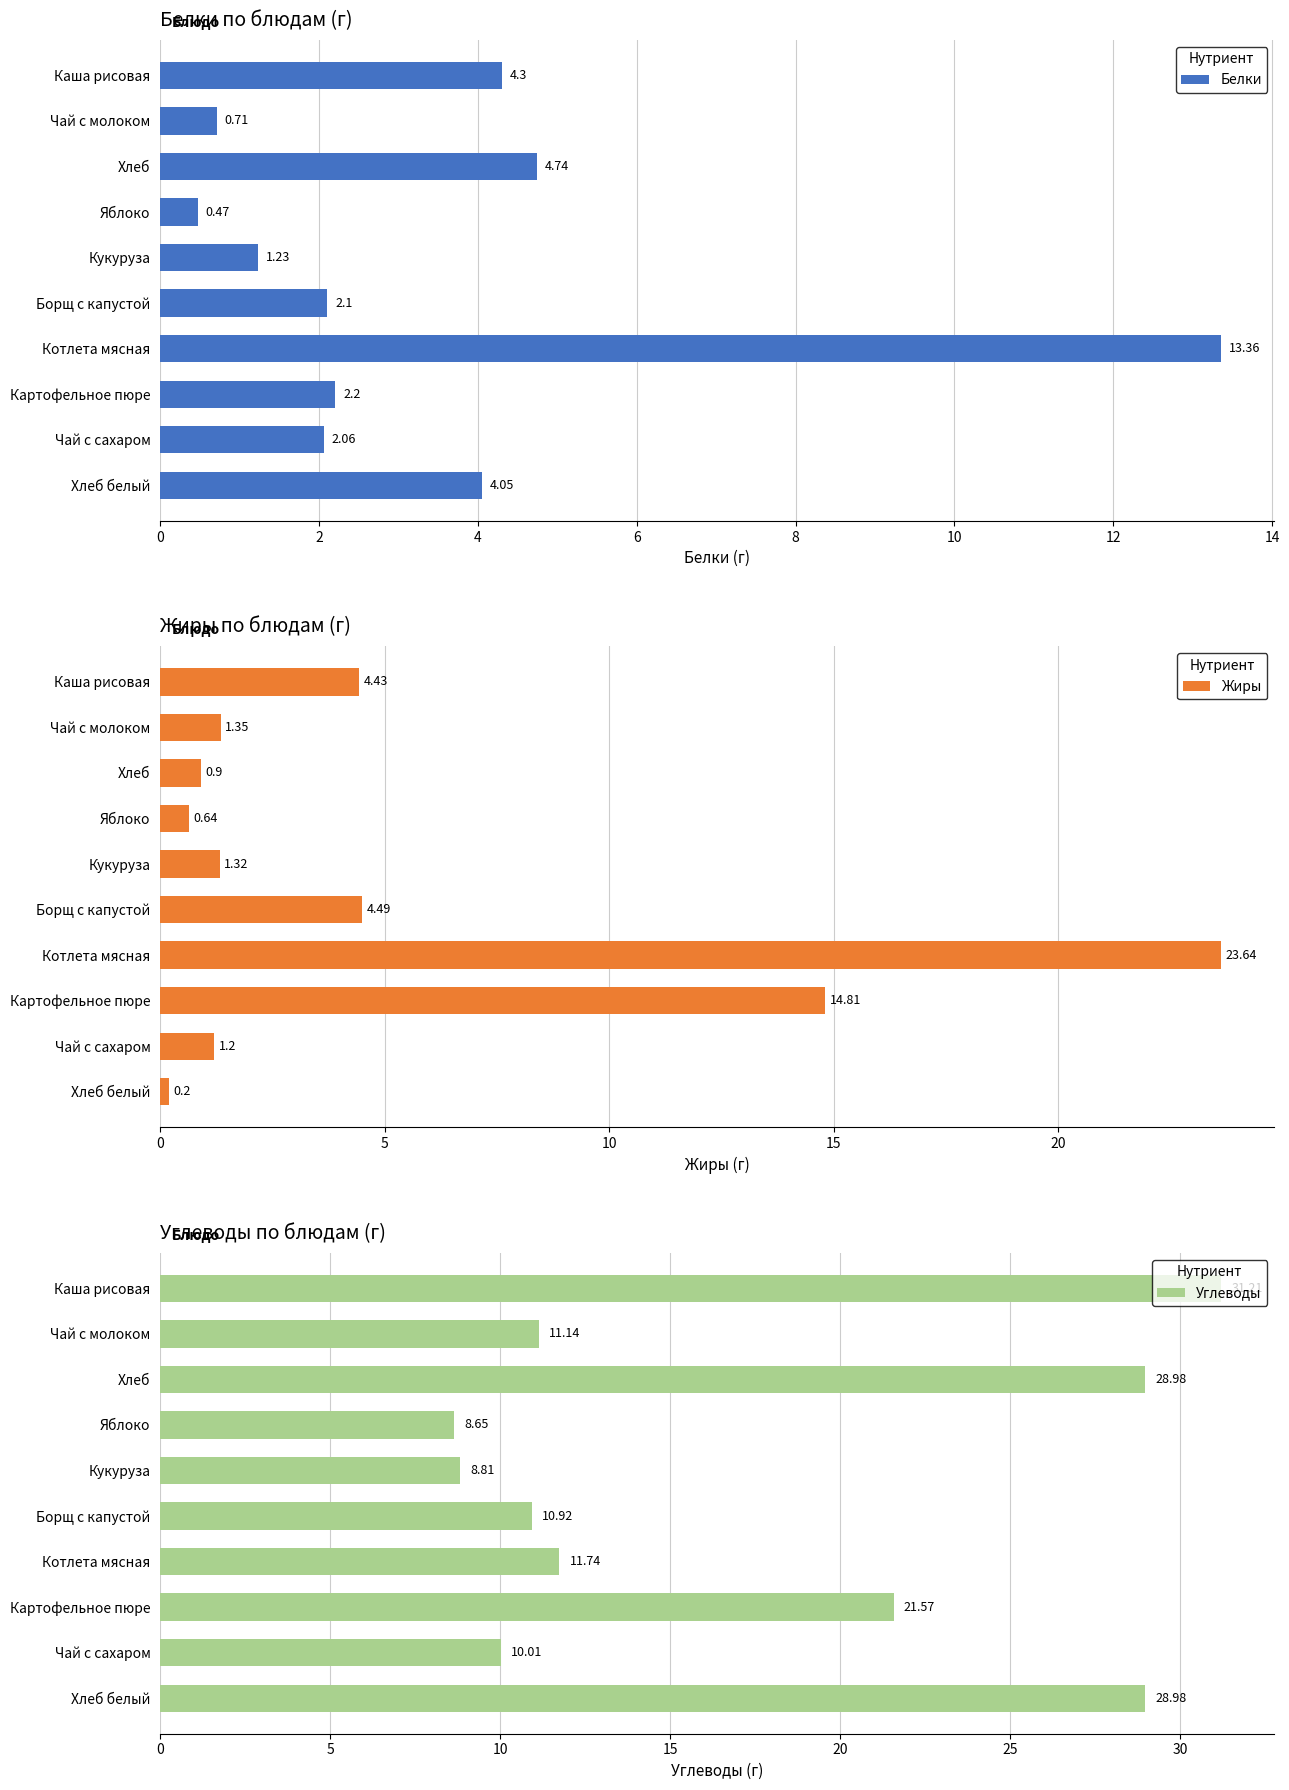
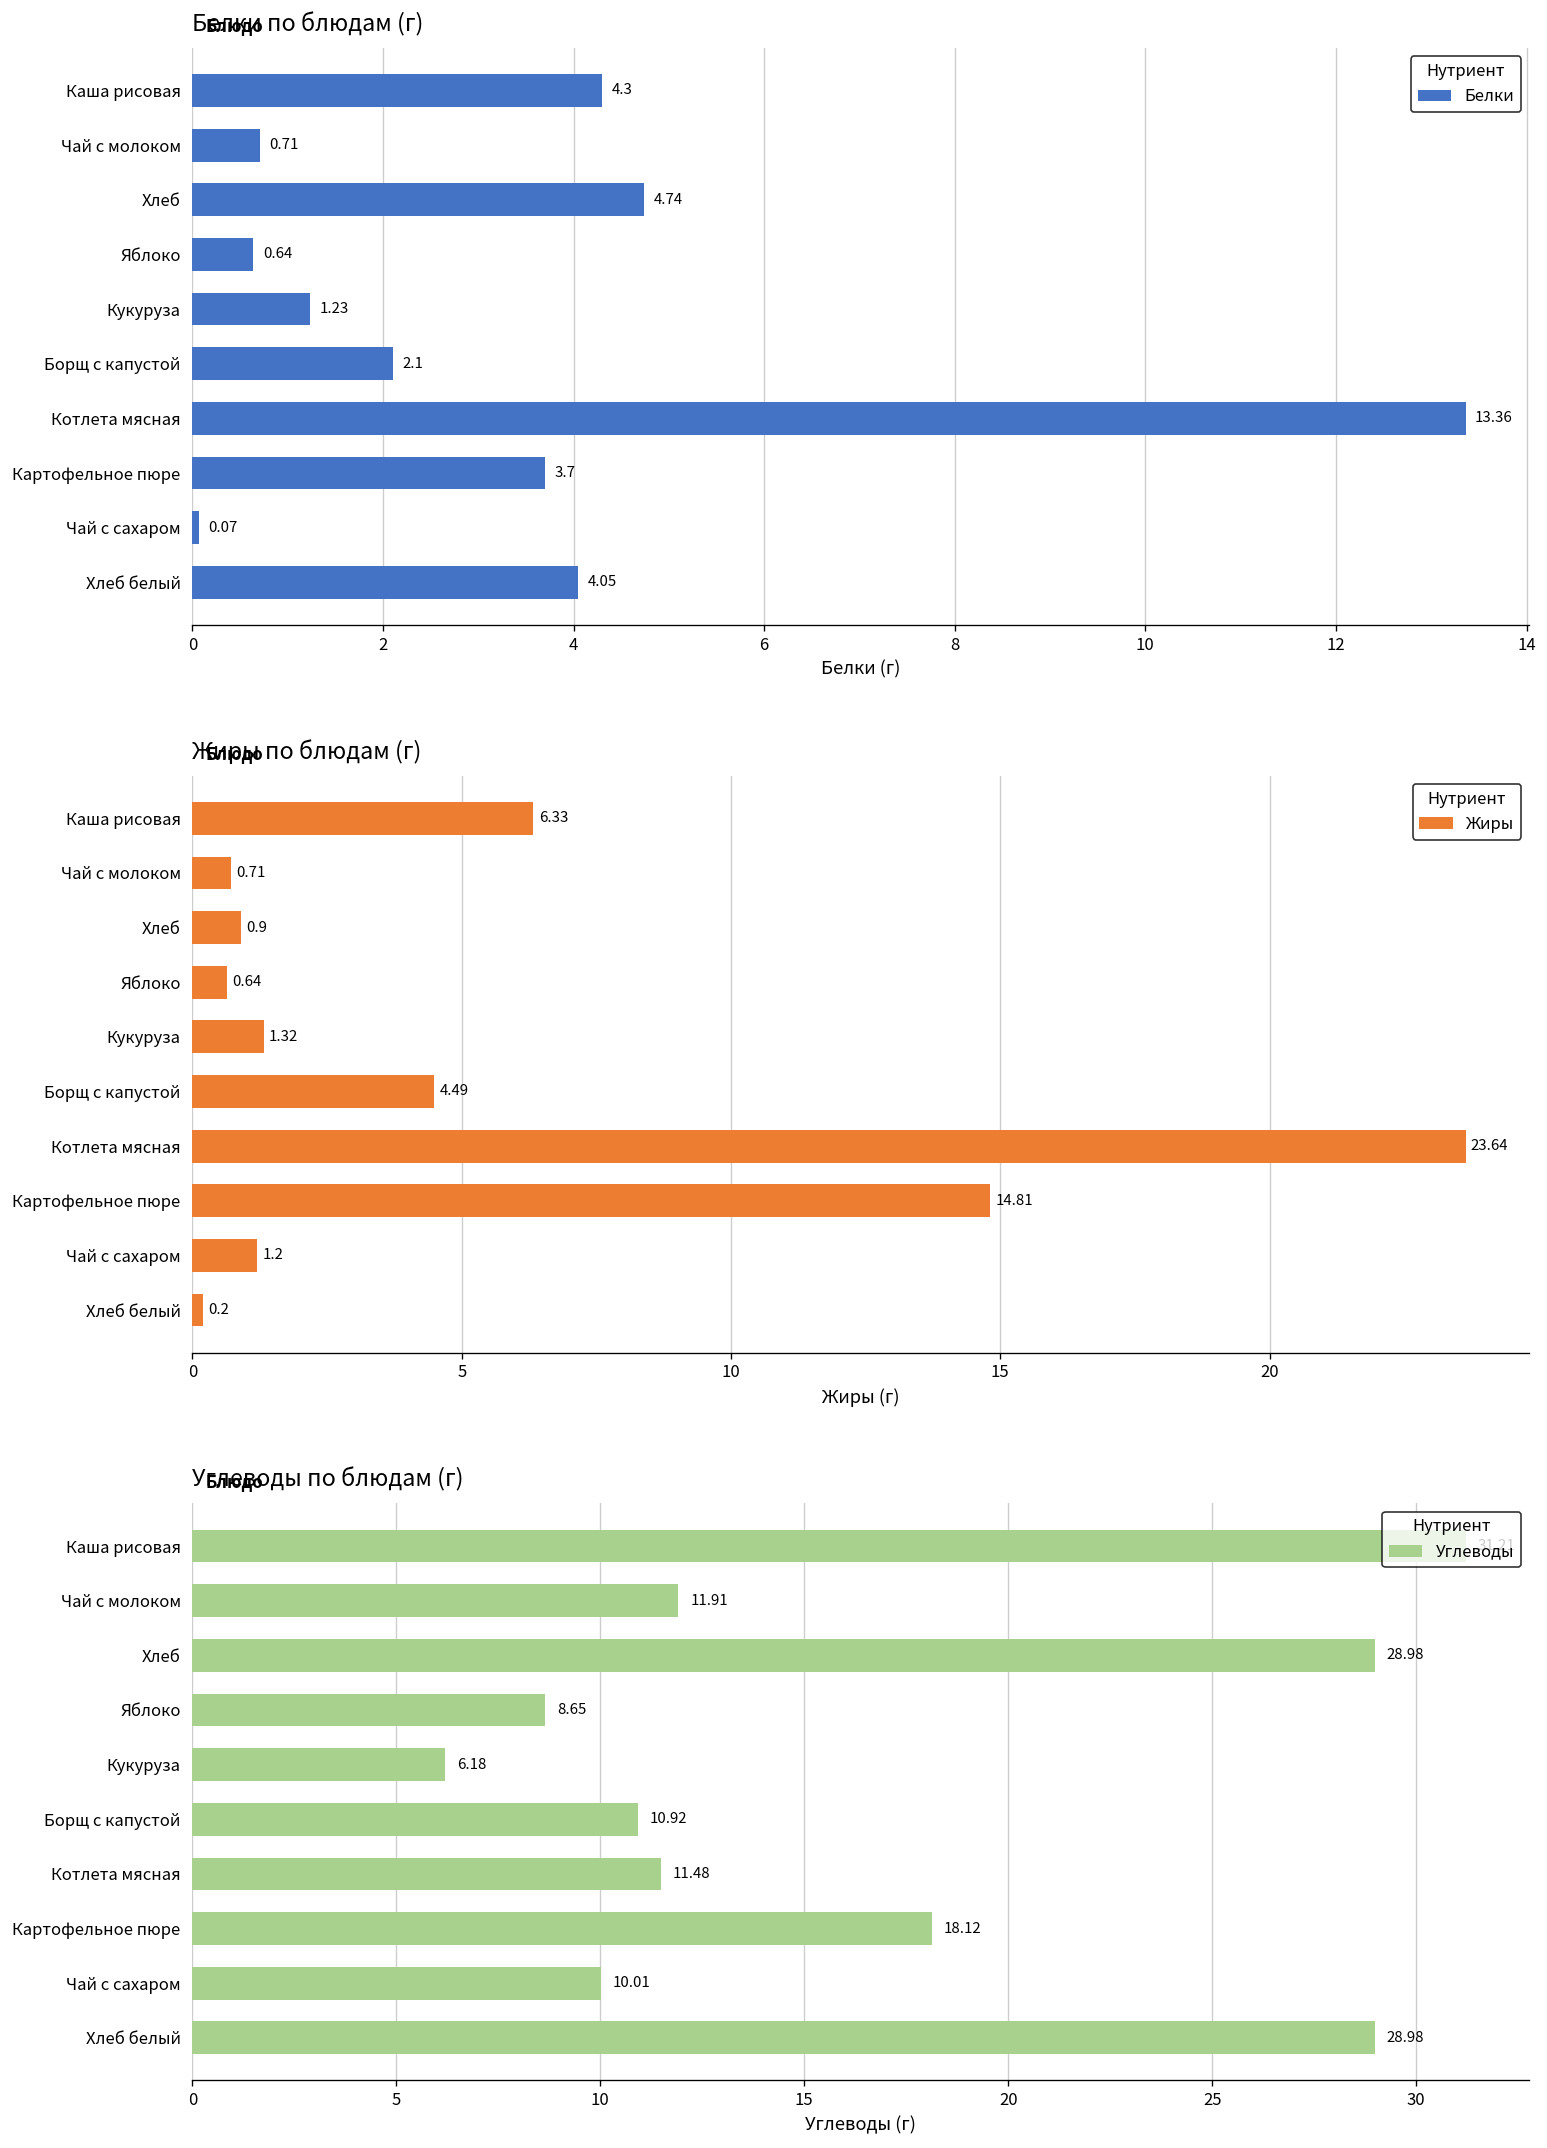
  {
    "Белки по блюдам (г)": {
      "Каша рисовая": 4.3,
      "Чай с молоком": 0.71,
      "Хлеб": 4.74,
-     "Яблоко": 0.47,
+     "Яблоко": 0.64,
      "Кукуруза": 1.23,
      "Борщ с капустой": 2.1,
      "Котлета мясная": 13.36,
-     "Картофельное пюре": 2.2,
-     "Чай с сахаром": 2.06,
+     "Картофельное пюре": 3.7,
+     "Чай с сахаром": 0.07,
      "Хлеб белый": 4.05
    },
    "Жиры по блюдам (г)": {
-     "Каша рисовая": 4.43,
-     "Чай с молоком": 1.35,
+     "Каша рисовая": 6.33,
+     "Чай с молоком": 0.71,
      "Хлеб": 0.9,
      "Яблоко": 0.64,
      "Кукуруза": 1.32,
      "Борщ с капустой": 4.49,
      "Котлета мясная": 23.64,
      "Картофельное пюре": 14.81,
      "Чай с сахаром": 1.2,
      "Хлеб белый": 0.2
    },
    "Углеводы по блюдам (г)": {
-     "Чай с молоком": 11.14,
+     "Чай с молоком": 11.91,
      "Хлеб": 28.98,
      "Яблоко": 8.65,
-     "Кукуруза": 8.81,
+     "Кукуруза": 6.18,
      "Борщ с капустой": 10.92,
-     "Котлета мясная": 11.74,
-     "Картофельное пюре": 21.57,
+     "Котлета мясная": 11.48,
+     "Картофельное пюре": 18.12,
      "Чай с сахаром": 10.01,
      "Хлеб белый": 28.98
    }
  }
